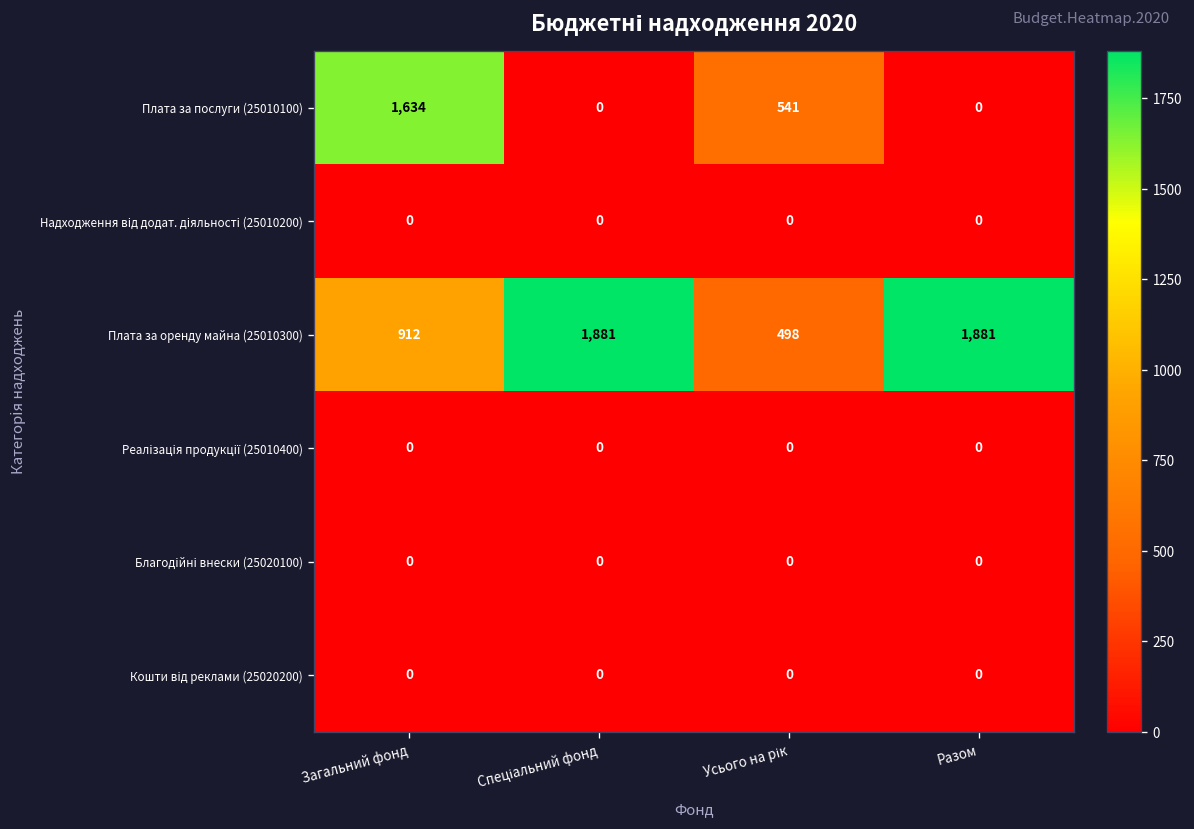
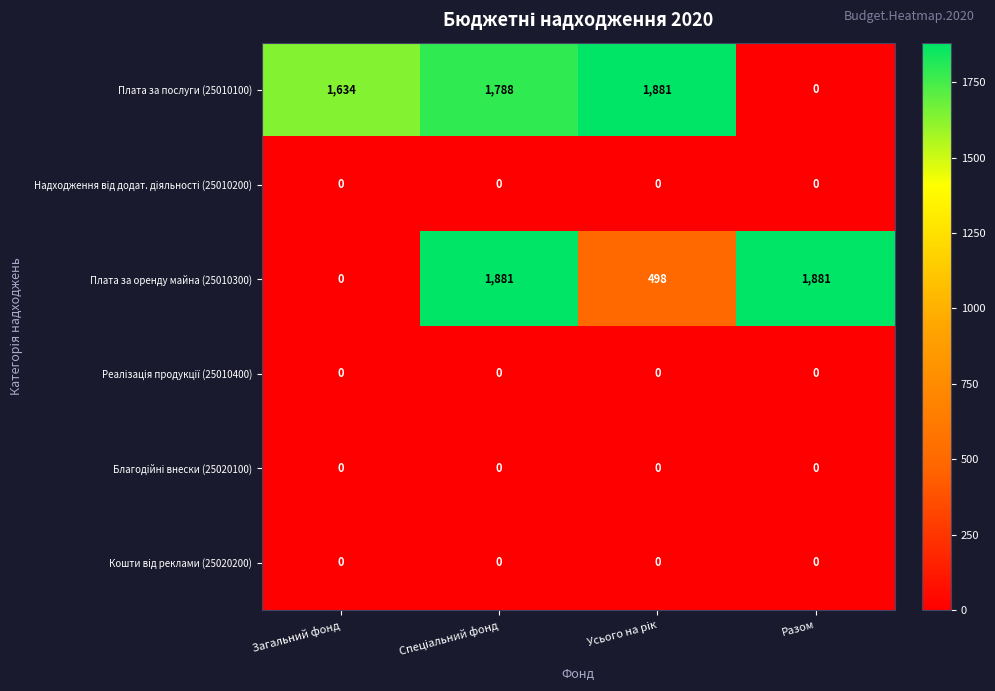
  {
    "Плата за послуги (25010100)": {
      "Загальний фонд": "1,634",
-     "Спеціальний фонд": "0",
-     "Усього на рік": "541",
+     "Спеціальний фонд": "1,788",
+     "Усього на рік": "1,881",
      "Разом": "0"
    },
    "Надходження від додат. діяльності (25010200)": {
      "Загальний фонд": "0",
      "Спеціальний фонд": "0",
      "Усього на рік": "0",
      "Разом": "0"
    },
    "Плата за оренду майна (25010300)": {
-     "Загальний фонд": "912",
+     "Загальний фонд": "0",
      "Спеціальний фонд": "1,881",
      "Усього на рік": "498",
      "Разом": "1,881"
    },
    "Реалізація продукції (25010400)": {
      "Загальний фонд": "0",
      "Спеціальний фонд": "0",
      "Усього на рік": "0",
      "Разом": "0"
    },
    "Благодійні внески (25020100)": {
      "Загальний фонд": "0",
      "Спеціальний фонд": "0",
      "Усього на рік": "0",
      "Разом": "0"
    },
    "Кошти від реклами (25020200)": {
      "Загальний фонд": "0",
      "Спеціальний фонд": "0",
      "Усього на рік": "0",
      "Разом": "0"
    }
  }
